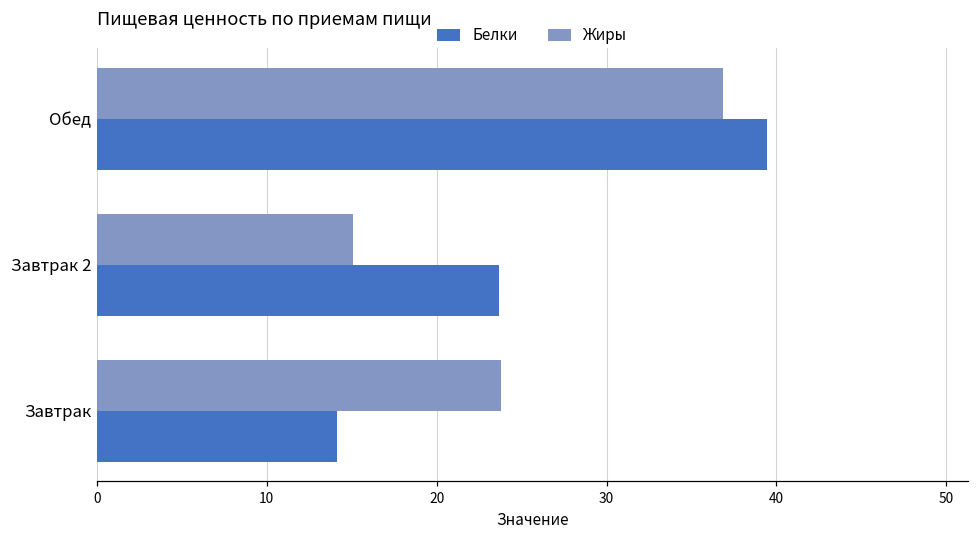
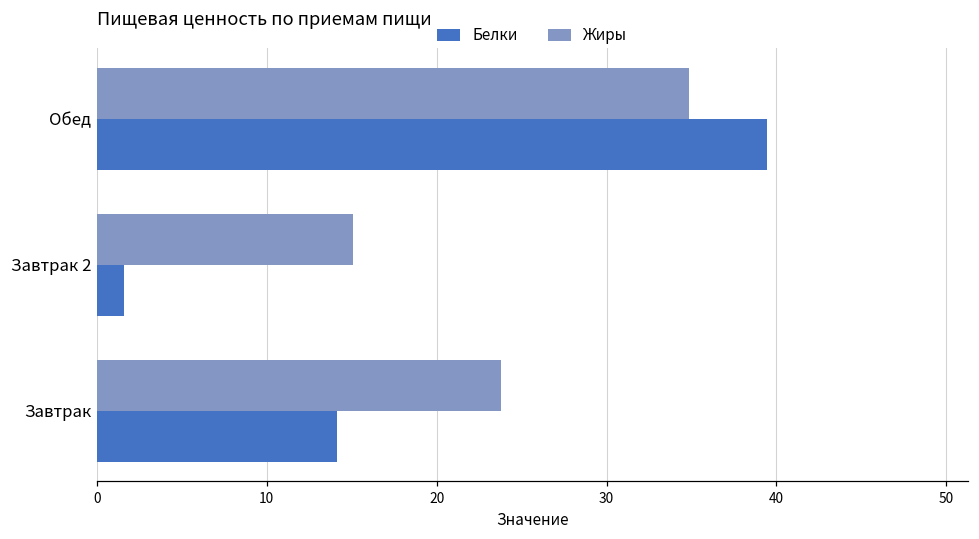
  {
    "Белки": {
      "Обед": 39.4,
-     "Завтрак 2": 23.7,
+     "Завтрак 2": 1.6,
      "Завтрак": 14.1
    },
    "Жиры": {
-     "Обед": 36.9,
+     "Обед": 34.9,
      "Завтрак 2": 15.1,
      "Завтрак": 23.8
    }
  }
